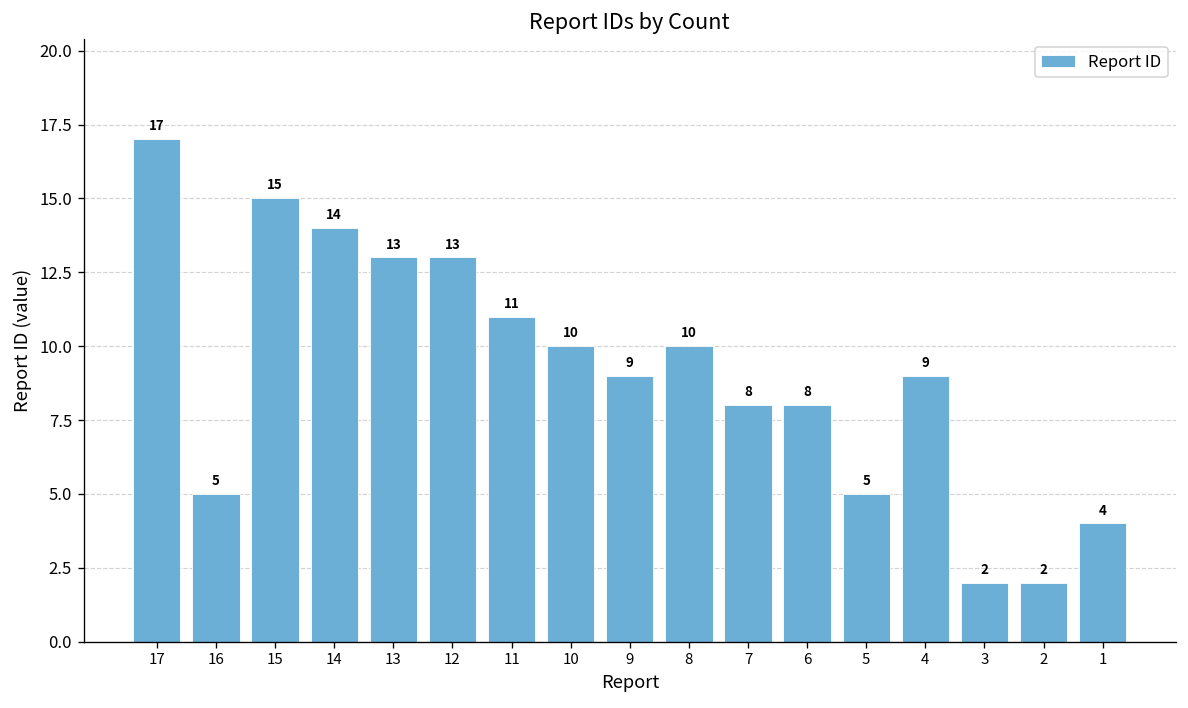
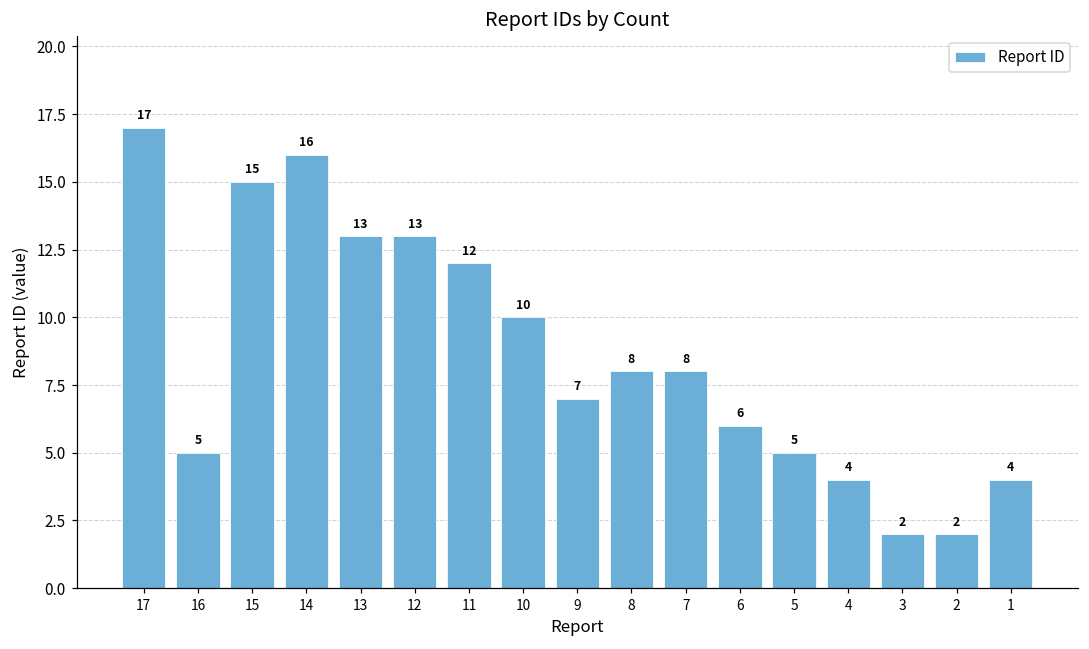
  {
    "17": 17,
    "16": 5,
    "15": 15,
-   "14": 14,
+   "14": 16,
    "13": 13,
    "12": 13,
-   "11": 11,
+   "11": 12,
    "10": 10,
-   "9": 9,
-   "8": 10,
+   "9": 7,
+   "8": 8,
    "7": 8,
-   "6": 8,
+   "6": 6,
    "5": 5,
-   "4": 9,
+   "4": 4,
    "3": 2,
    "2": 2,
    "1": 4
  }
